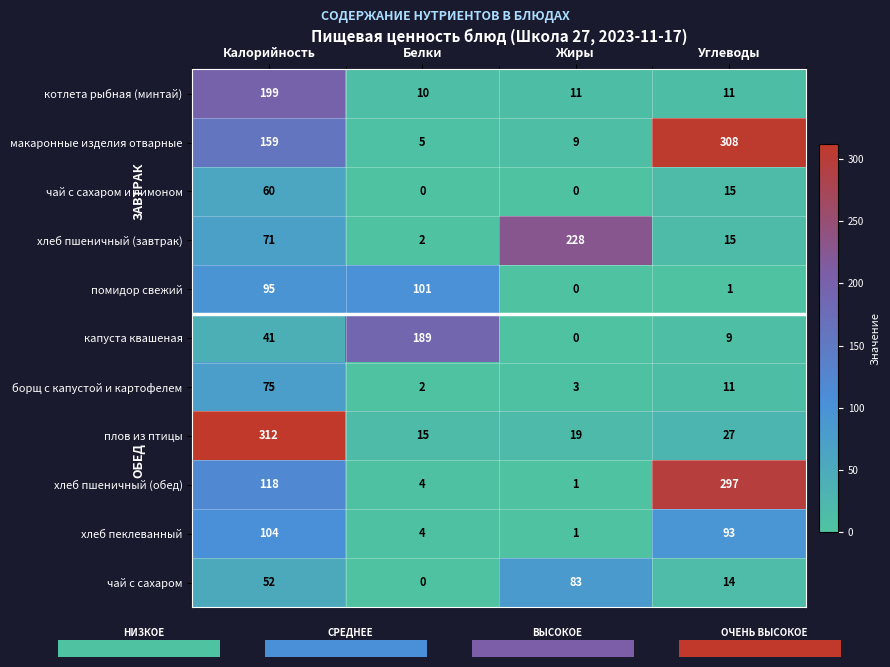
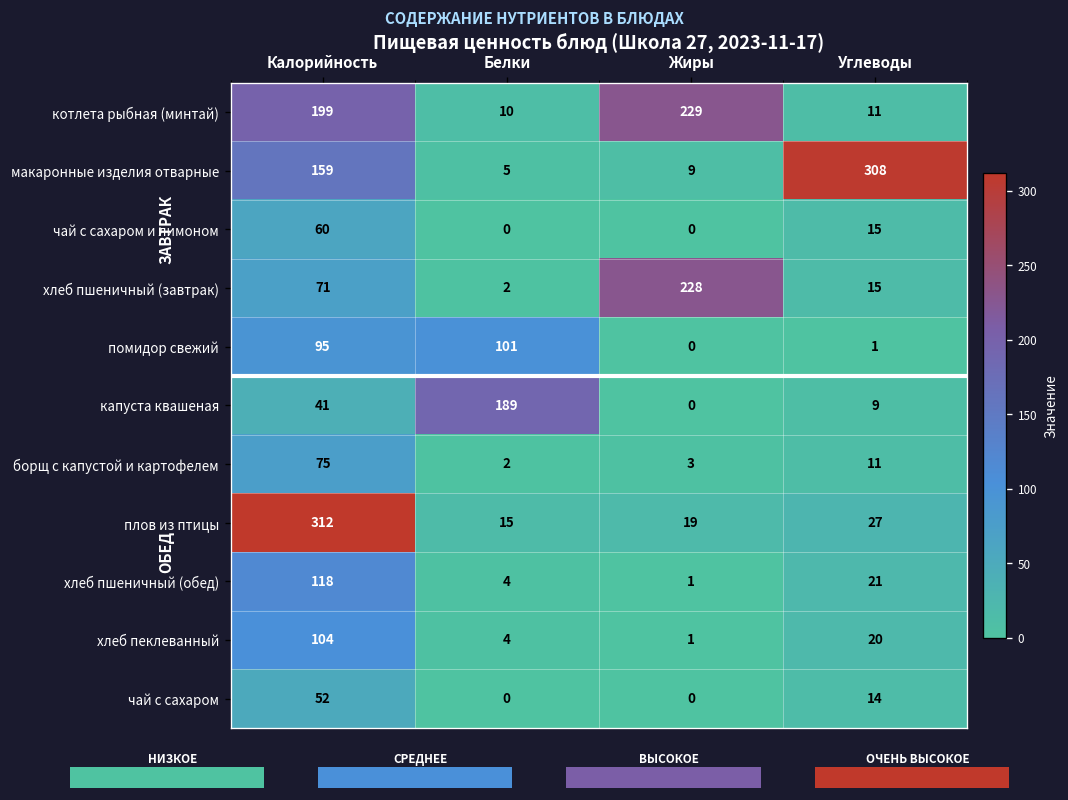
  {
    "котлета рыбная (минтай)": {
      "Калорийность": 199,
      "Белки": 10,
-     "Жиры": 11,
+     "Жиры": 229,
      "Углеводы": 11
    },
    "макаронные изделия отварные": {
      "Калорийность": 159,
      "Белки": 5,
      "Жиры": 9,
      "Углеводы": 308
    },
    "чай с сахаром и лимоном": {
      "Калорийность": 60,
      "Белки": 0,
      "Жиры": 0,
      "Углеводы": 15
    },
    "хлеб пшеничный (завтрак)": {
      "Калорийность": 71,
      "Белки": 2,
      "Жиры": 228,
      "Углеводы": 15
    },
    "помидор свежий": {
      "Калорийность": 95,
      "Белки": 101,
      "Жиры": 0,
      "Углеводы": 1
    },
    "капуста квашеная": {
      "Калорийность": 41,
      "Белки": 189,
      "Жиры": 0,
      "Углеводы": 9
    },
    "борщ с капустой и картофелем": {
      "Калорийность": 75,
      "Белки": 2,
      "Жиры": 3,
      "Углеводы": 11
    },
    "плов из птицы": {
      "Калорийность": 312,
      "Белки": 15,
      "Жиры": 19,
      "Углеводы": 27
    },
    "хлеб пшеничный (обед)": {
      "Калорийность": 118,
      "Белки": 4,
      "Жиры": 1,
-     "Углеводы": 297
+     "Углеводы": 21
    },
    "хлеб пеклеванный": {
      "Калорийность": 104,
      "Белки": 4,
      "Жиры": 1,
-     "Углеводы": 93
+     "Углеводы": 20
    },
    "чай с сахаром": {
      "Калорийность": 52,
      "Белки": 0,
-     "Жиры": 83,
+     "Жиры": 0,
      "Углеводы": 14
    }
  }
